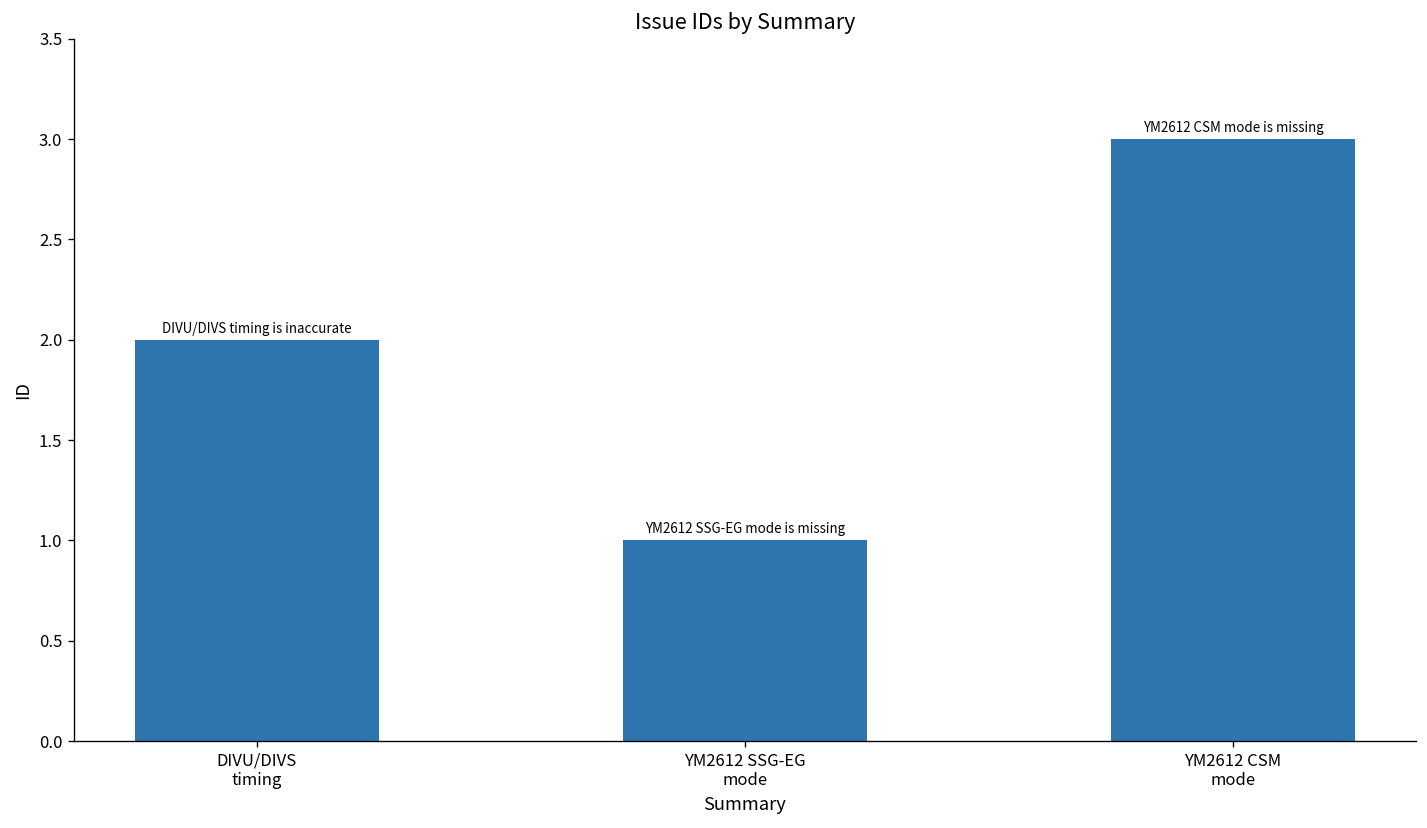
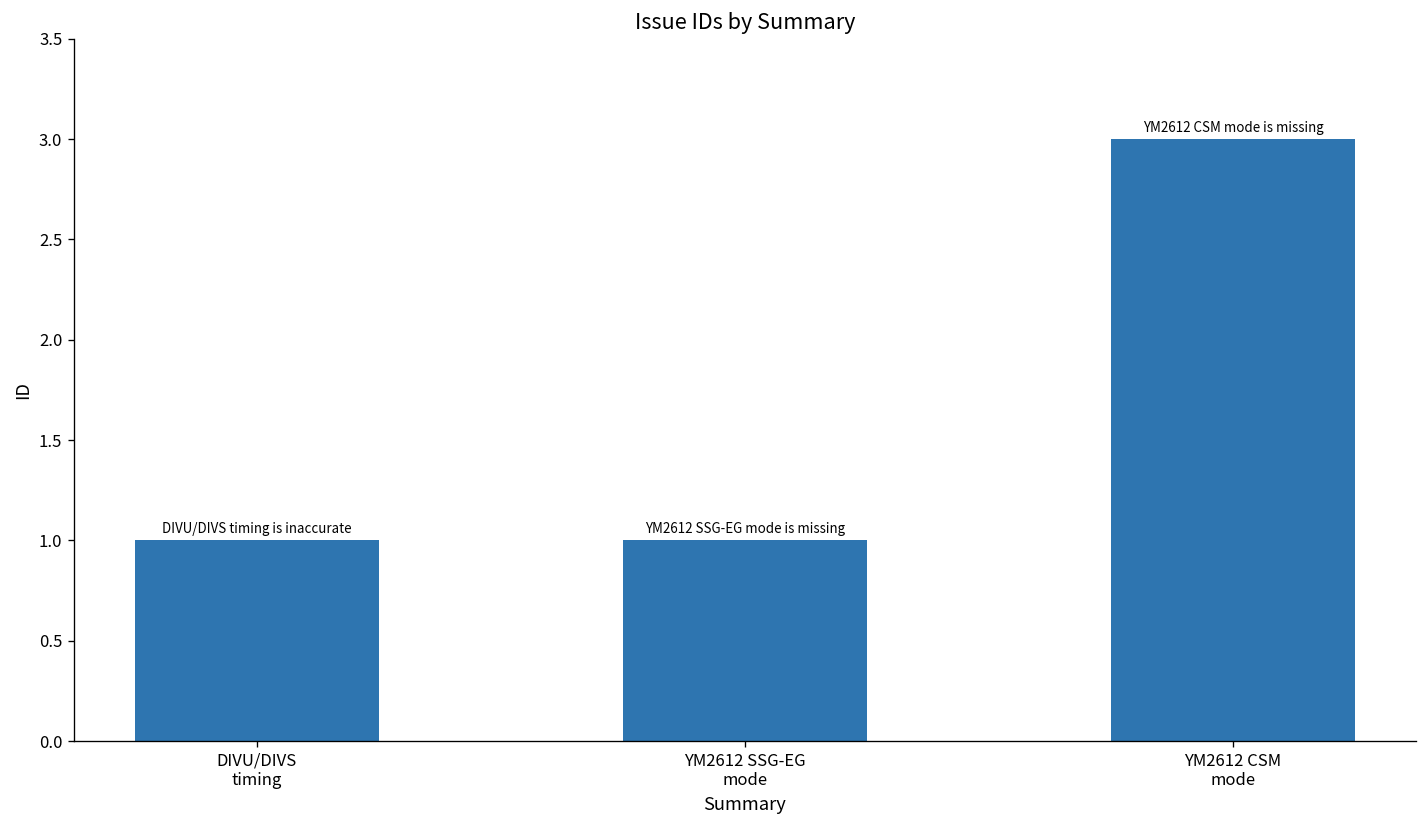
  {
-   "DIVU/DIVS timing": 2,
+   "DIVU/DIVS timing": 1,
    "YM2612 SSG-EG mode": 1,
    "YM2612 CSM mode": 3
  }
